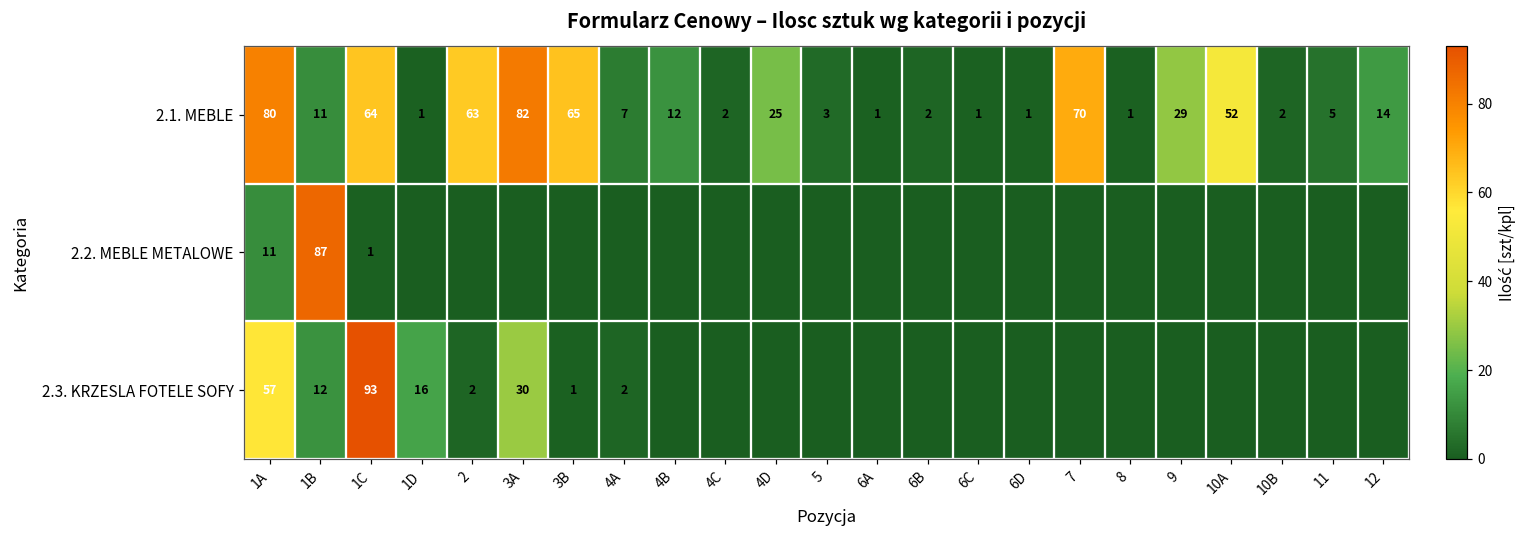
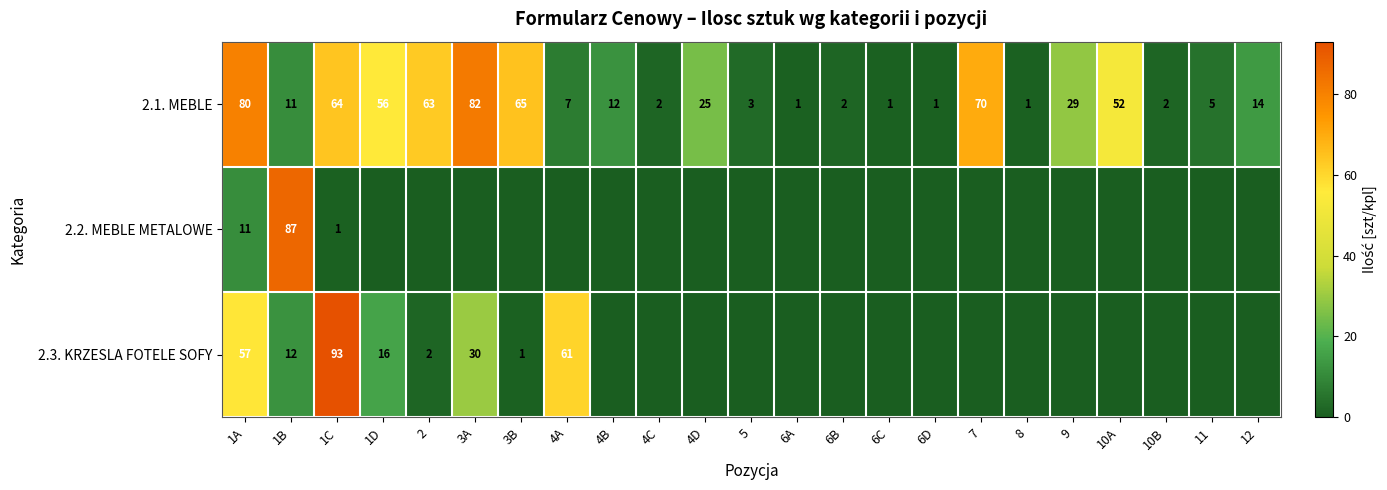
  {
    "2.1. MEBLE": {
      "1A": 80,
      "1B": 11,
      "1C": 64,
-     "1D": 1,
+     "1D": 56,
      "2": 63,
      "3A": 82,
      "3B": 65,
      "4A": 7,
      "4B": 12,
      "4C": 2,
      "4D": 25,
      "5": 3,
      "6A": 1,
      "6B": 2,
      "6C": 1,
      "6D": 1,
      "7": 70,
      "8": 1,
      "9": 29,
      "10A": 52,
      "10B": 2,
      "11": 5,
      "12": 14
    },
    "2.2. MEBLE METALOWE": {
      "1A": 11,
      "1B": 87,
      "1C": 1
    },
    "2.3. KRZESLA FOTELE SOFY": {
      "1A": 57,
      "1B": 12,
      "1C": 93,
      "1D": 16,
      "2": 2,
      "3A": 30,
      "3B": 1,
-     "4A": 2
+     "4A": 61
    }
  }
